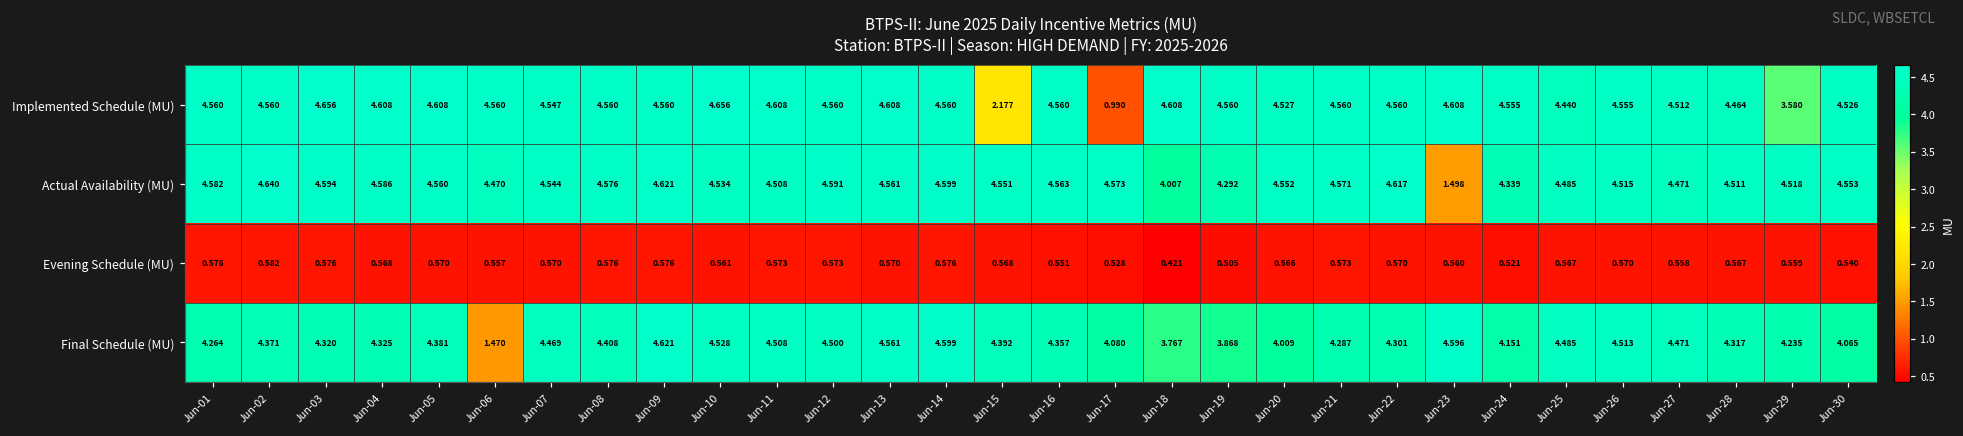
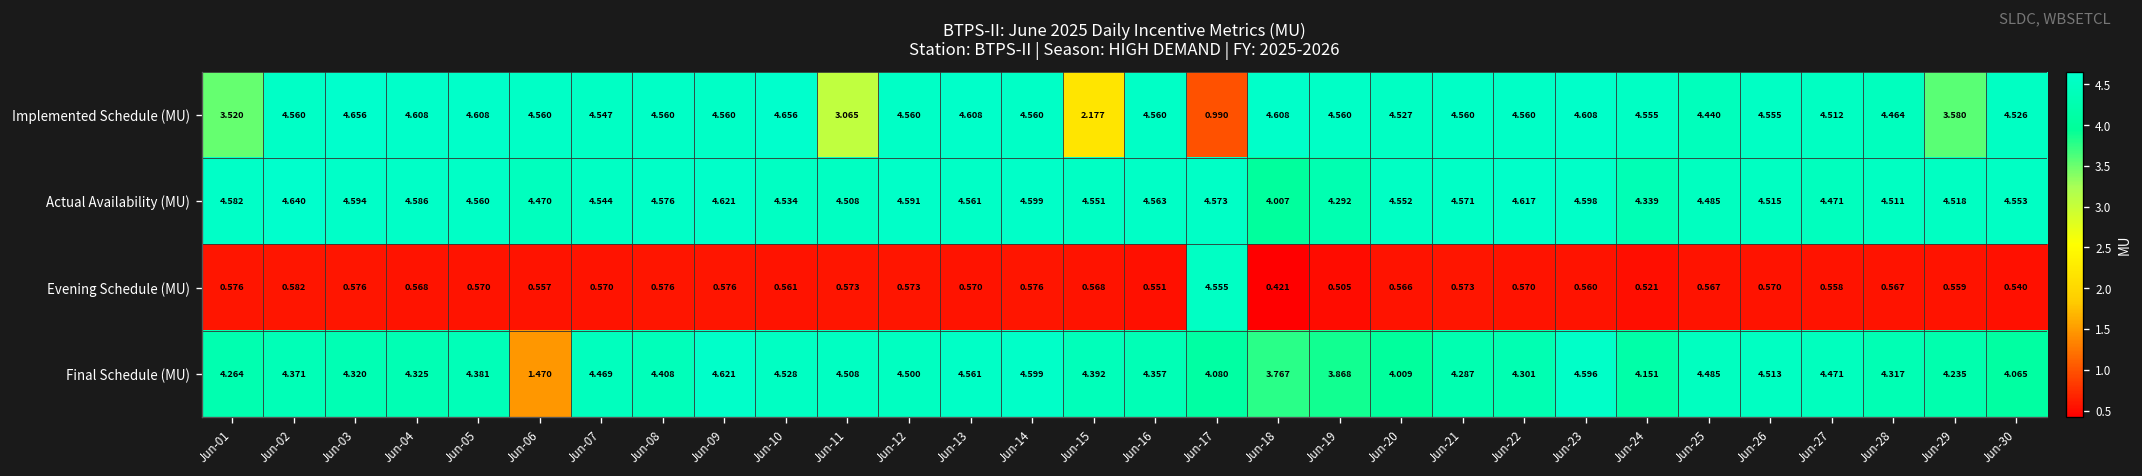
  {
    "Implemented Schedule (MU)": {
-     "Jun-01": 4.560,
+     "Jun-01": 3.520,
      "Jun-02": 4.560,
      "Jun-03": 4.656,
      "Jun-04": 4.608,
      "Jun-05": 4.608,
      "Jun-06": 4.560,
      "Jun-07": 4.547,
      "Jun-08": 4.560,
      "Jun-09": 4.560,
      "Jun-10": 4.656,
-     "Jun-11": 4.608,
+     "Jun-11": 3.065,
      "Jun-12": 4.560,
      "Jun-13": 4.608,
      "Jun-14": 4.560,
      "Jun-15": 2.177,
      "Jun-16": 4.560,
      "Jun-17": 0.990,
      "Jun-18": 4.608,
      "Jun-19": 4.560,
      "Jun-20": 4.527,
      "Jun-21": 4.560,
      "Jun-22": 4.560,
      "Jun-23": 4.608,
      "Jun-24": 4.555,
      "Jun-25": 4.440,
      "Jun-26": 4.555,
      "Jun-27": 4.512,
      "Jun-28": 4.464,
      "Jun-29": 3.580,
      "Jun-30": 4.526
    },
    "Actual Availability (MU)": {
      "Jun-01": 4.582,
      "Jun-02": 4.640,
      "Jun-03": 4.594,
      "Jun-04": 4.586,
      "Jun-05": 4.560,
      "Jun-06": 4.470,
      "Jun-07": 4.544,
      "Jun-08": 4.576,
      "Jun-09": 4.621,
      "Jun-10": 4.534,
      "Jun-11": 4.508,
      "Jun-12": 4.591,
      "Jun-13": 4.561,
      "Jun-14": 4.599,
      "Jun-15": 4.551,
      "Jun-16": 4.563,
      "Jun-17": 4.573,
      "Jun-18": 4.007,
      "Jun-19": 4.292,
      "Jun-20": 4.552,
      "Jun-21": 4.571,
      "Jun-22": 4.617,
-     "Jun-23": 1.498,
+     "Jun-23": 4.598,
      "Jun-24": 4.339,
      "Jun-25": 4.485,
      "Jun-26": 4.515,
      "Jun-27": 4.471,
      "Jun-28": 4.511,
      "Jun-29": 4.518,
      "Jun-30": 4.553
    },
    "Evening Schedule (MU)": {
      "Jun-01": 0.576,
      "Jun-02": 0.582,
      "Jun-03": 0.576,
      "Jun-04": 0.568,
      "Jun-05": 0.570,
      "Jun-06": 0.557,
      "Jun-07": 0.570,
      "Jun-08": 0.576,
      "Jun-09": 0.576,
      "Jun-10": 0.561,
      "Jun-11": 0.573,
      "Jun-12": 0.573,
      "Jun-13": 0.570,
      "Jun-14": 0.576,
      "Jun-15": 0.568,
      "Jun-16": 0.551,
-     "Jun-17": 0.528,
+     "Jun-17": 4.555,
      "Jun-18": 0.421,
      "Jun-19": 0.505,
      "Jun-20": 0.566,
      "Jun-21": 0.573,
      "Jun-22": 0.570,
      "Jun-23": 0.560,
      "Jun-24": 0.521,
      "Jun-25": 0.567,
      "Jun-26": 0.570,
      "Jun-27": 0.558,
      "Jun-28": 0.567,
      "Jun-29": 0.559,
      "Jun-30": 0.540
    },
    "Final Schedule (MU)": {
      "Jun-01": 4.264,
      "Jun-02": 4.371,
      "Jun-03": 4.320,
      "Jun-04": 4.325,
      "Jun-05": 4.381,
      "Jun-06": 1.470,
      "Jun-07": 4.469,
      "Jun-08": 4.408,
      "Jun-09": 4.621,
      "Jun-10": 4.528,
      "Jun-11": 4.508,
      "Jun-12": 4.500,
      "Jun-13": 4.561,
      "Jun-14": 4.599,
      "Jun-15": 4.392,
      "Jun-16": 4.357,
      "Jun-17": 4.080,
      "Jun-18": 3.767,
      "Jun-19": 3.868,
      "Jun-20": 4.009,
      "Jun-21": 4.287,
      "Jun-22": 4.301,
      "Jun-23": 4.596,
      "Jun-24": 4.151,
      "Jun-25": 4.485,
      "Jun-26": 4.513,
      "Jun-27": 4.471,
      "Jun-28": 4.317,
      "Jun-29": 4.235,
      "Jun-30": 4.065
    }
  }
